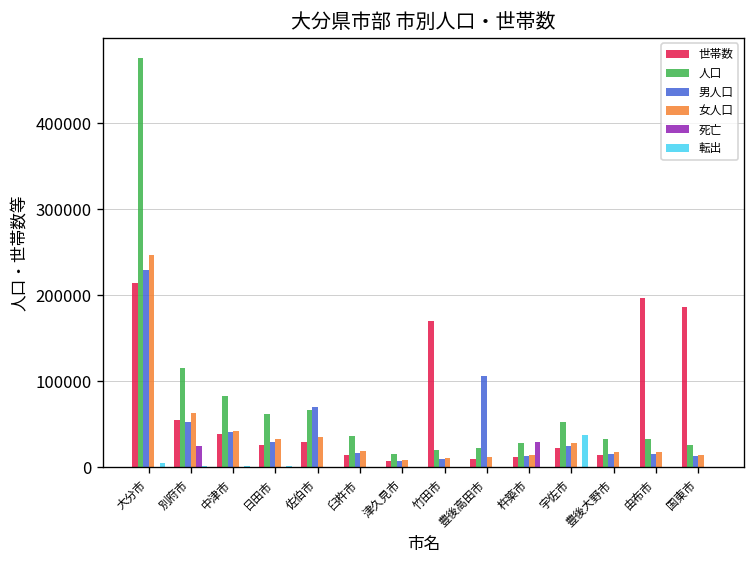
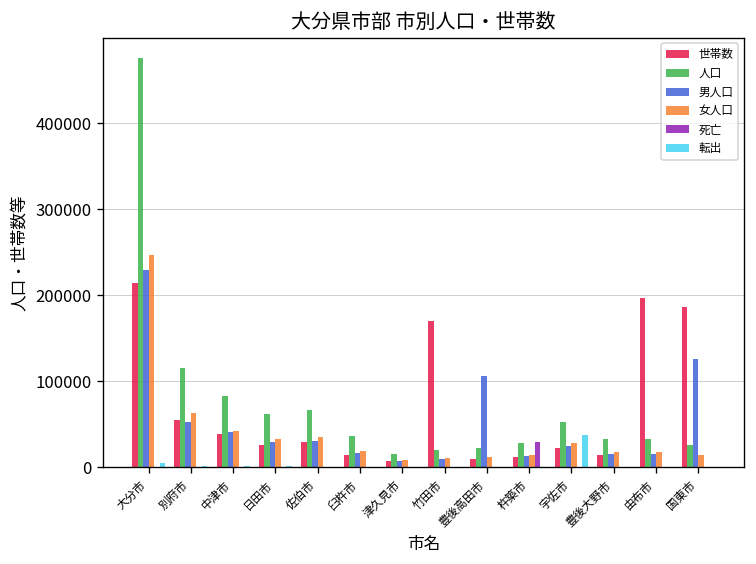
  {
    "世帯数": {
      "大分市": 210000,
      "別府市": 50000,
      "中津市": 40000,
      "日田市": 30000,
      "佐伯市": 30000,
      "臼杵市": 10000,
      "津久見市": 10000,
      "竹田市": 170000,
      "豊後高田市": 10000,
      "杵築市": 10000,
      "宇佐市": 20000,
      "豊後大野市": 10000,
      "由布市": 200000,
      "国東市": 190000
    },
    "人口": {
      "大分市": 480000,
      "別府市": 120000,
      "中津市": 80000,
      "日田市": 60000,
      "佐伯市": 70000,
      "臼杵市": 40000,
      "津久見市": 20000,
      "竹田市": 20000,
      "豊後高田市": 20000,
      "杵築市": 30000,
      "宇佐市": 50000,
      "豊後大野市": 30000,
      "由布市": 30000,
      "国東市": 30000
    },
    "男人口": {
      "大分市": 230000,
      "別府市": 50000,
      "中津市": 40000,
      "日田市": 30000,
-     "佐伯市": 70000,
+     "佐伯市": 30000,
      "臼杵市": 20000,
      "津久見市": 10000,
      "竹田市": 10000,
      "豊後高田市": 110000,
      "杵築市": 10000,
      "宇佐市": 20000,
      "豊後大野市": 20000,
      "由布市": 20000,
-     "国東市": 10000
+     "国東市": 130000
    },
    "女人口": {
      "大分市": 250000,
      "別府市": 60000,
      "中津市": 40000,
      "日田市": 30000,
      "佐伯市": 40000,
      "臼杵市": 20000,
      "津久見市": 10000,
      "竹田市": 10000,
      "豊後高田市": 10000,
      "杵築市": 10000,
      "宇佐市": 30000,
      "豊後大野市": 20000,
      "由布市": 20000,
      "国東市": 10000
    },
    "死亡": {
-     "別府市": 20000,
+     "別府市": 0,
      "杵築市": 30000
    },
    "転出": {
      "大分市": 0,
      "宇佐市": 40000
    }
  }
